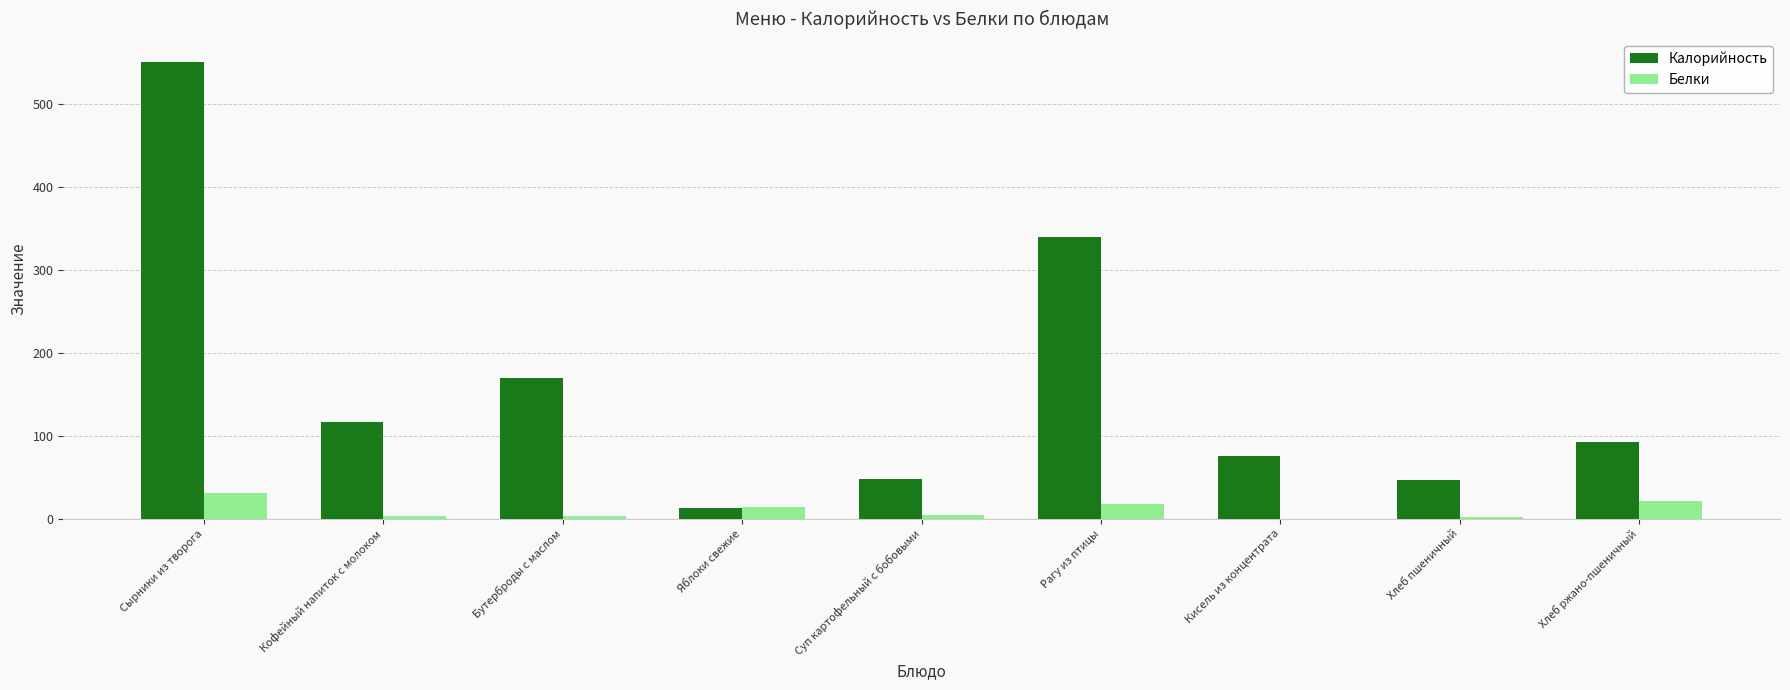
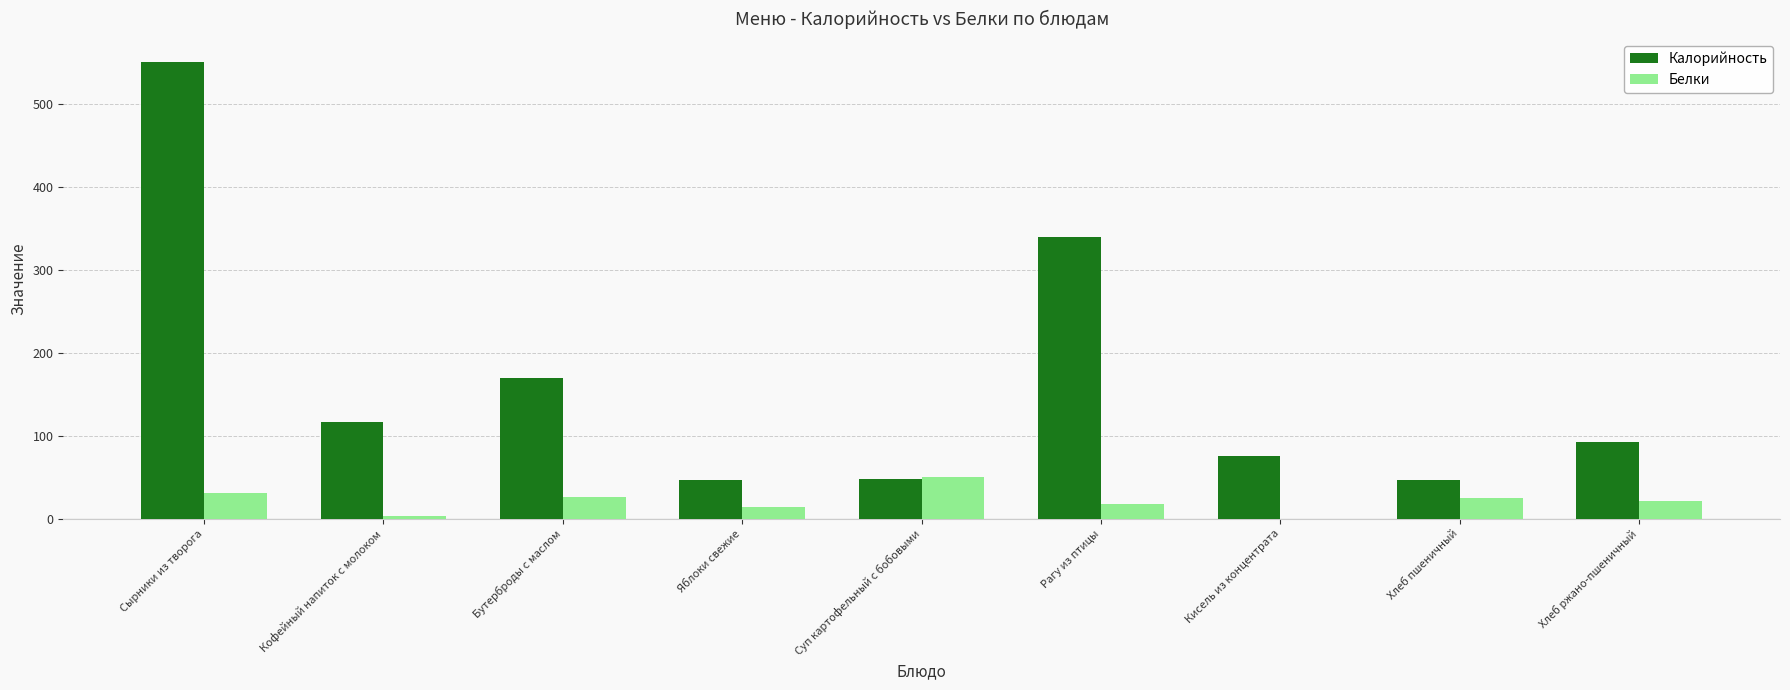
  {
    "Калорийность": {
      "Сырники из творога": 550,
      "Кофейный напиток с молоком": 120,
      "Бутерброды с маслом": 170,
-     "Яблоки свежие": 10,
+     "Яблоки свежие": 50,
      "Суп картофельный с бобовыми": 50,
      "Рагу из птицы": 340,
      "Кисель из концентрата": 80,
      "Хлеб пшеничный": 50,
      "Хлеб ржано-пшеничный": 90
    },
    "Белки": {
      "Сырники из творога": 30,
-     "Бутерброды с маслом": 0,
+     "Бутерброды с маслом": 30,
      "Яблоки свежие": 10,
-     "Суп картофельный с бобовыми": 0,
+     "Суп картофельный с бобовыми": 50,
      "Рагу из птицы": 20,
      "Кисель из концентрата": 0,
-     "Хлеб пшеничный": 0,
+     "Хлеб пшеничный": 30,
      "Хлеб ржано-пшеничный": 20
    }
  }
